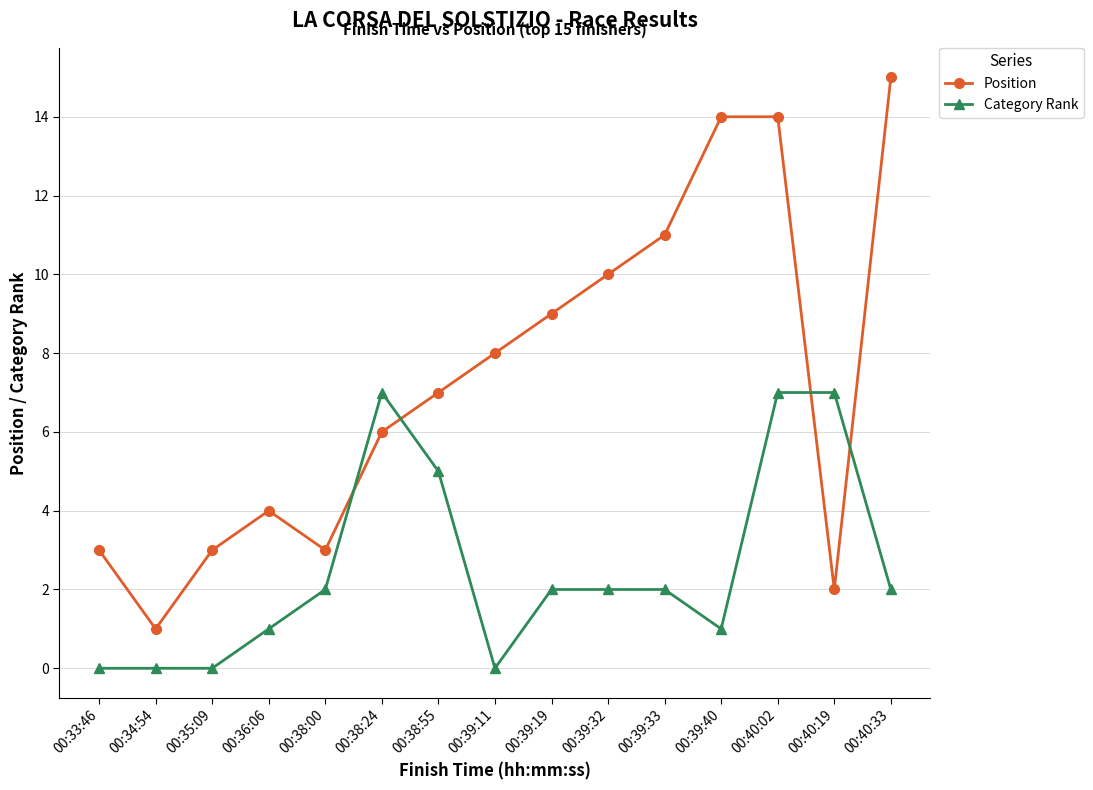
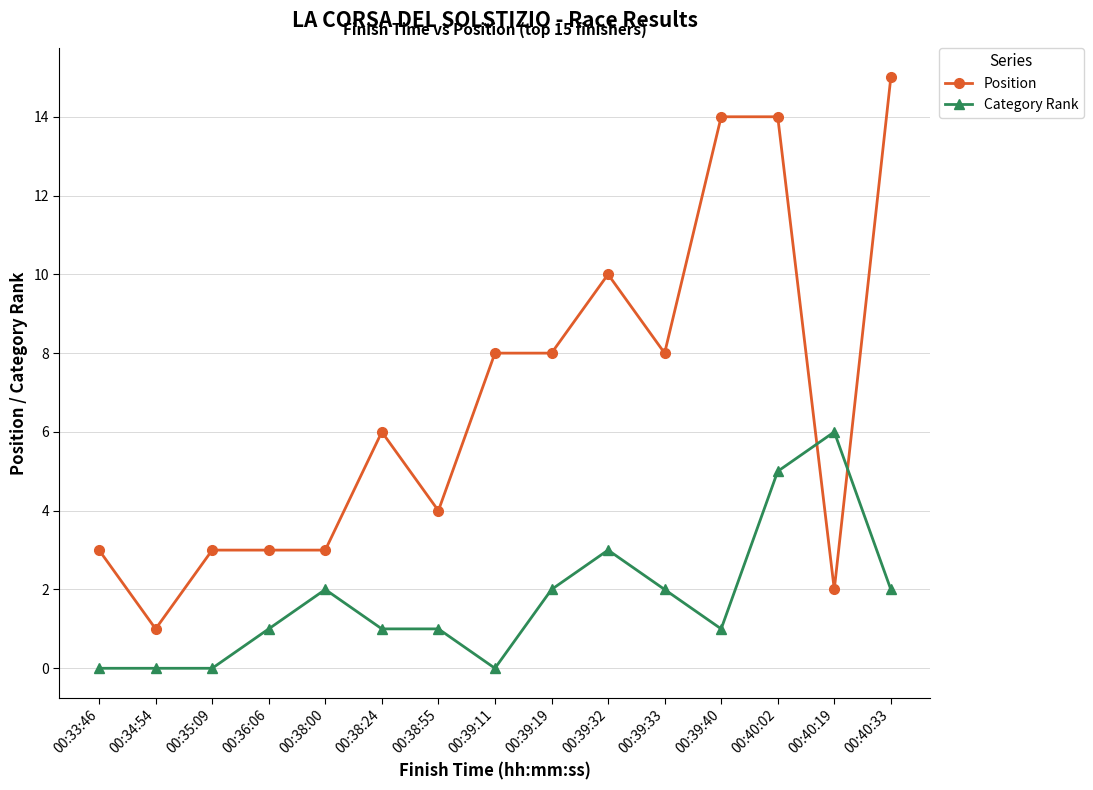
  {
    "Position": {
      "00:33:46": 3,
      "00:34:54": 1,
      "00:35:09": 3,
-     "00:36:06": 4,
+     "00:36:06": 3,
      "00:38:00": 3,
      "00:38:24": 6,
-     "00:38:55": 7,
+     "00:38:55": 4,
      "00:39:11": 8,
-     "00:39:19": 9,
+     "00:39:19": 8,
      "00:39:32": 10,
-     "00:39:33": 11,
+     "00:39:33": 8,
      "00:39:40": 14,
      "00:40:02": 14,
      "00:40:19": 2,
      "00:40:33": 15
    },
    "Category Rank": {
      "00:33:46": 0,
      "00:34:54": 0,
      "00:35:09": 0,
      "00:36:06": 1,
      "00:38:00": 2,
-     "00:38:24": 7,
-     "00:38:55": 5,
+     "00:38:24": 1,
+     "00:38:55": 1,
      "00:39:11": 0,
      "00:39:19": 2,
-     "00:39:32": 2,
+     "00:39:32": 3,
      "00:39:33": 2,
      "00:39:40": 1,
-     "00:40:02": 7,
-     "00:40:19": 7,
+     "00:40:02": 5,
+     "00:40:19": 6,
      "00:40:33": 2
    }
  }
